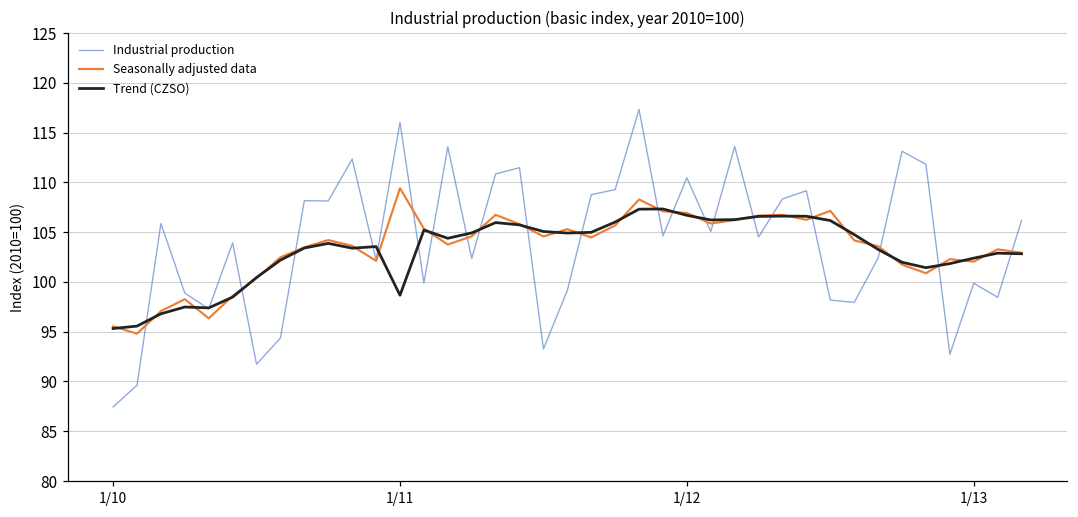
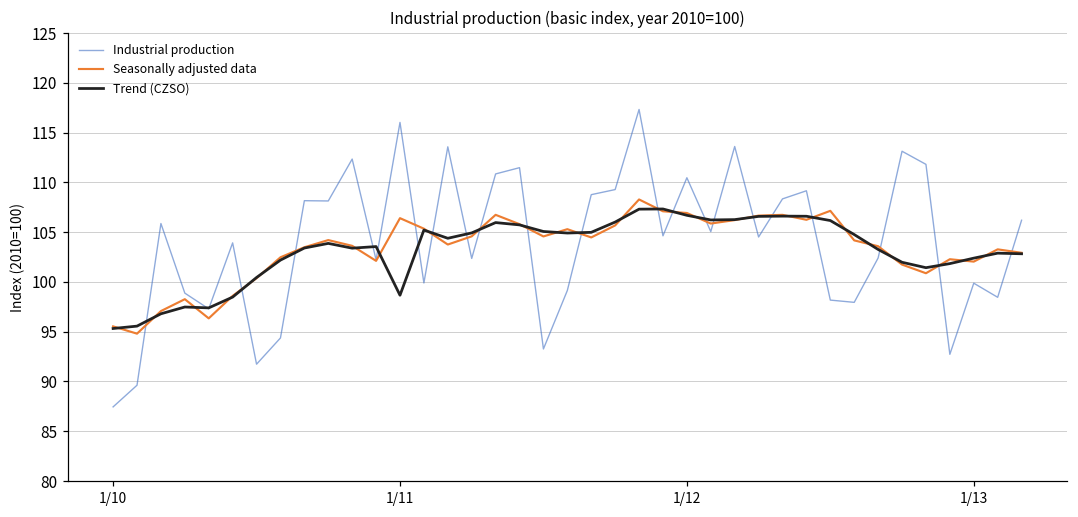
  {
    "Industrial production": {
      "1/10": 87,
      "1/11": 116,
      "1/12": 110,
      "1/13": 100
    },
    "Seasonally adjusted data": {
-     "1/11": 109,
+     "1/11": 106,
      "1/13": 102
    },
    "Trend (CZSO)": {
      "1/11": 99,
      "1/13": 102
    }
  }
